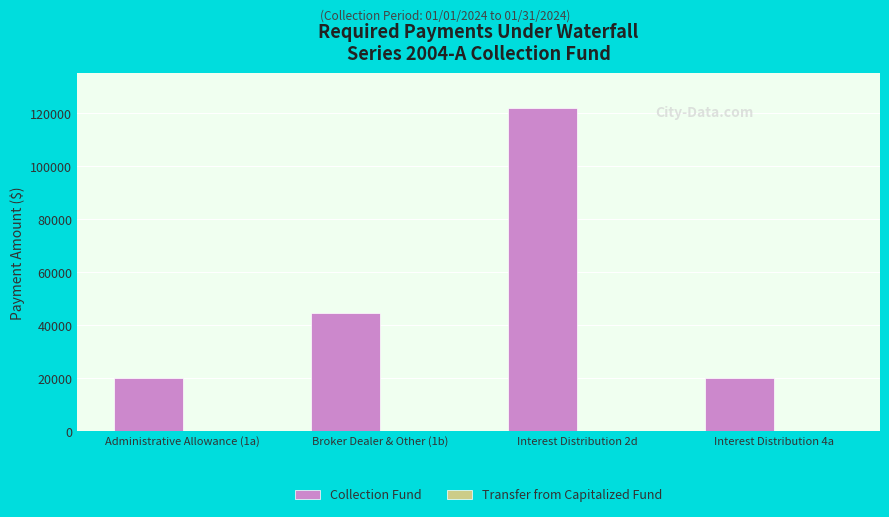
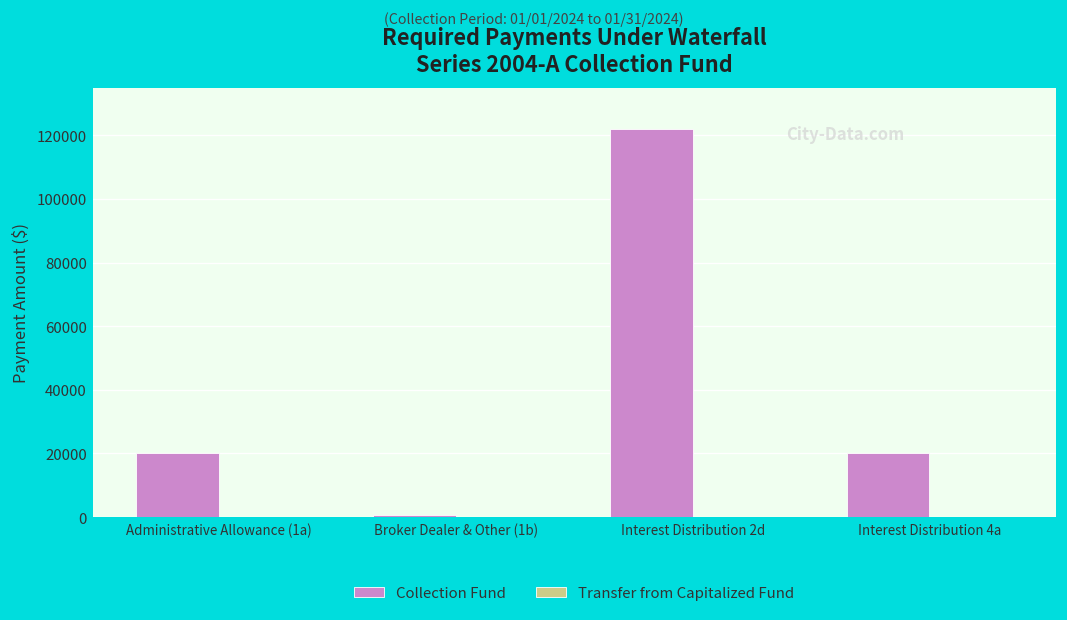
  {
    "Collection Fund": {
      "Administrative Allowance (1a)": 20000,
-     "Broker Dealer & Other (1b)": 45000,
+     "Broker Dealer & Other (1b)": 1000,
      "Interest Distribution 2d": 122000,
      "Interest Distribution 4a": 20000
    },
    "Transfer from Capitalized Fund": {
      "Administrative Allowance (1a)": 0,
      "Broker Dealer & Other (1b)": 0,
      "Interest Distribution 2d": 0,
      "Interest Distribution 4a": 0
    }
  }
